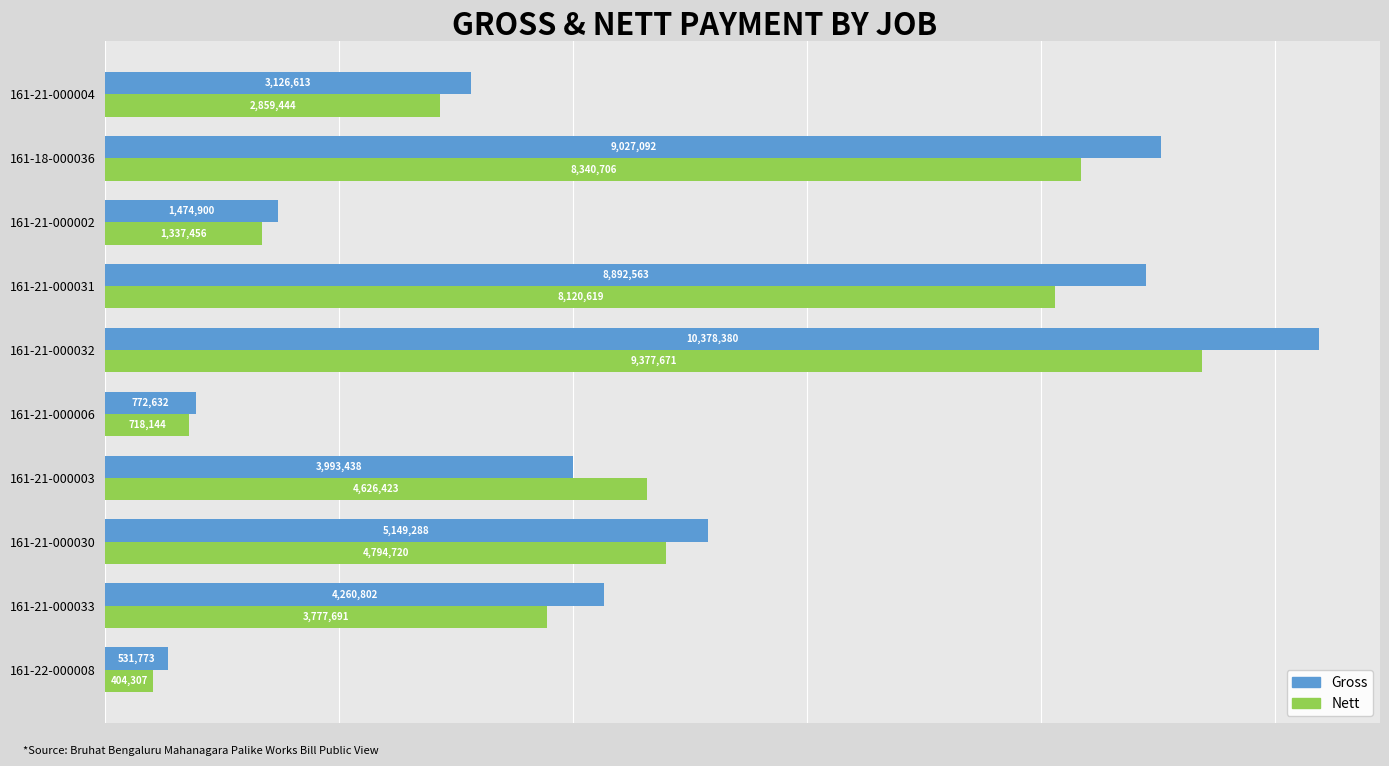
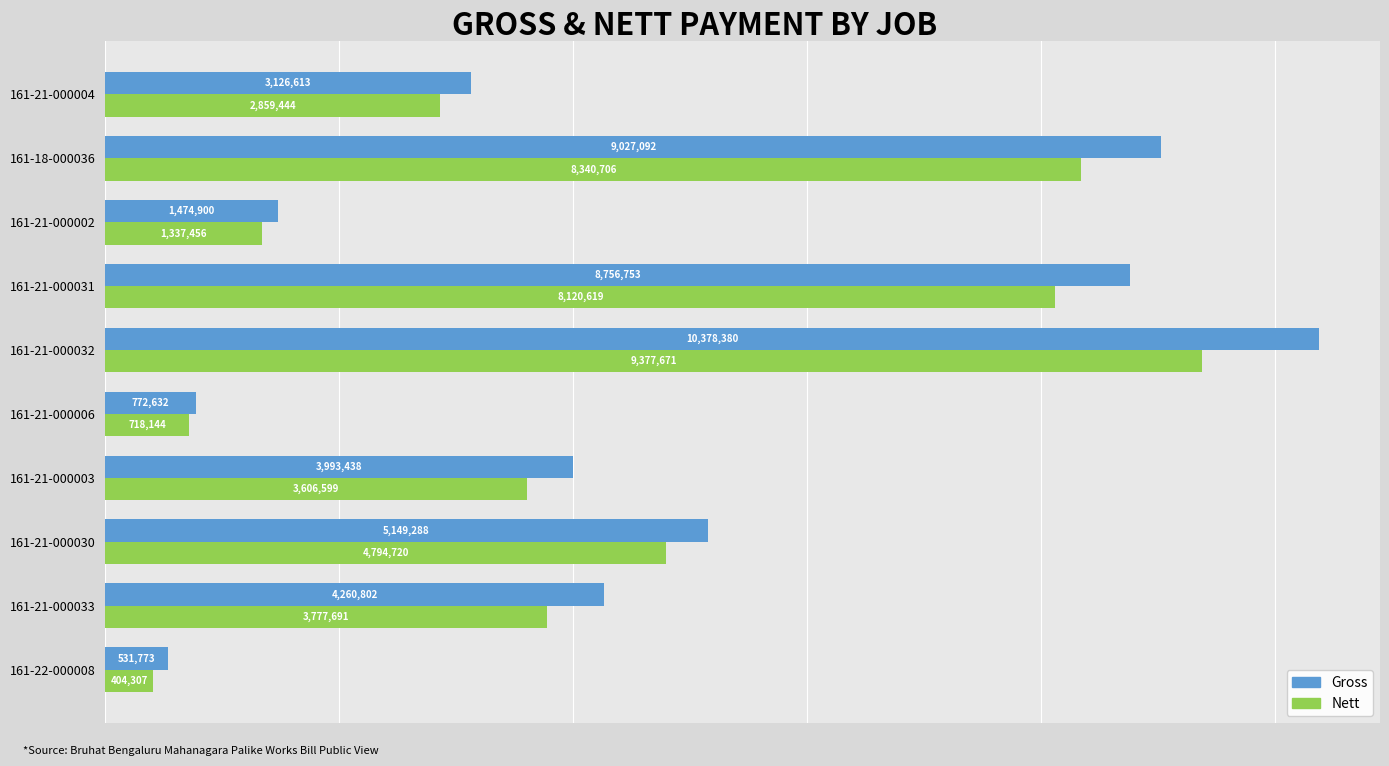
  {
    "Gross": {
      "161-21-000004": "3,126,613",
      "161-18-000036": "9,027,092",
      "161-21-000002": "1,474,900",
-     "161-21-000031": "8,892,563",
+     "161-21-000031": "8,756,753",
      "161-21-000032": "10,378,380",
      "161-21-000006": "772,632",
      "161-21-000003": "3,993,438",
      "161-21-000030": "5,149,288",
      "161-21-000033": "4,260,802",
      "161-22-000008": "531,773"
    },
    "Nett": {
      "161-21-000004": "2,859,444",
      "161-18-000036": "8,340,706",
      "161-21-000002": "1,337,456",
      "161-21-000031": "8,120,619",
      "161-21-000032": "9,377,671",
      "161-21-000006": "718,144",
-     "161-21-000003": "4,626,423",
+     "161-21-000003": "3,606,599",
      "161-21-000030": "4,794,720",
      "161-21-000033": "3,777,691",
      "161-22-000008": "404,307"
    }
  }
